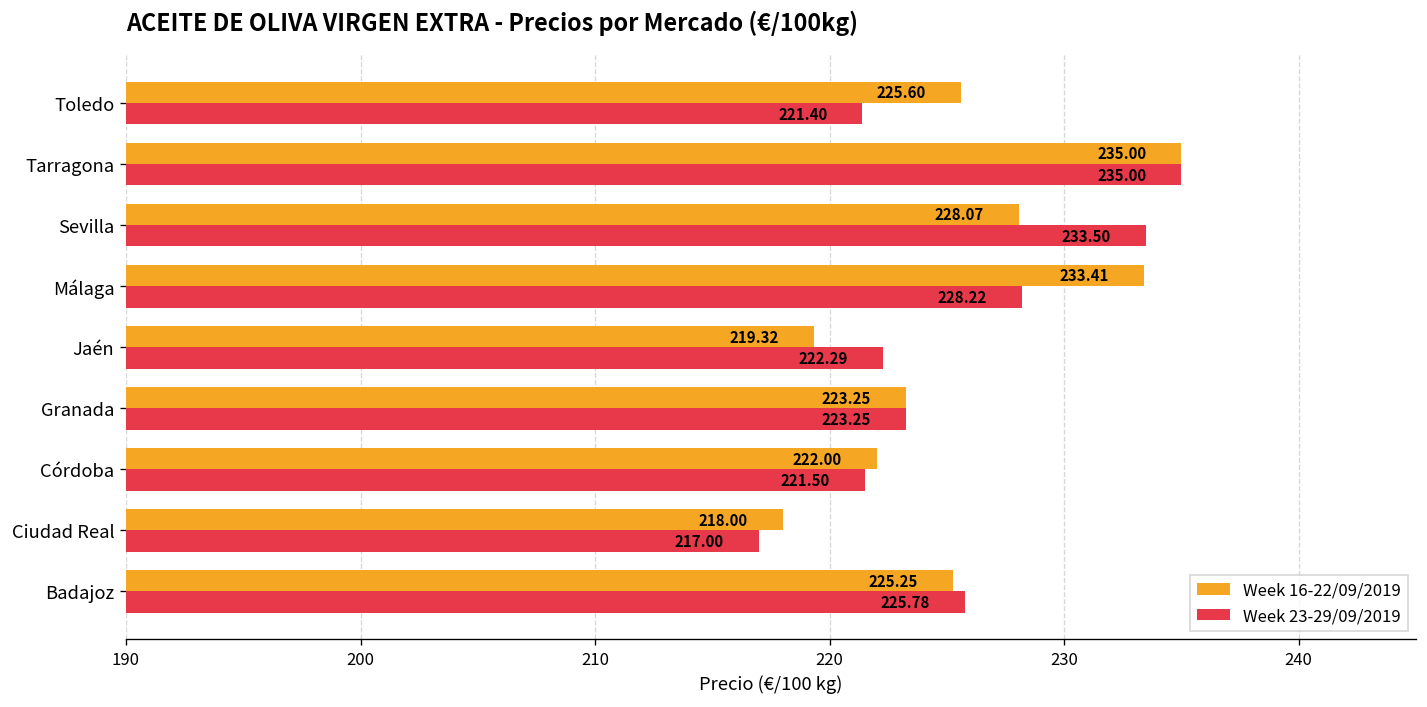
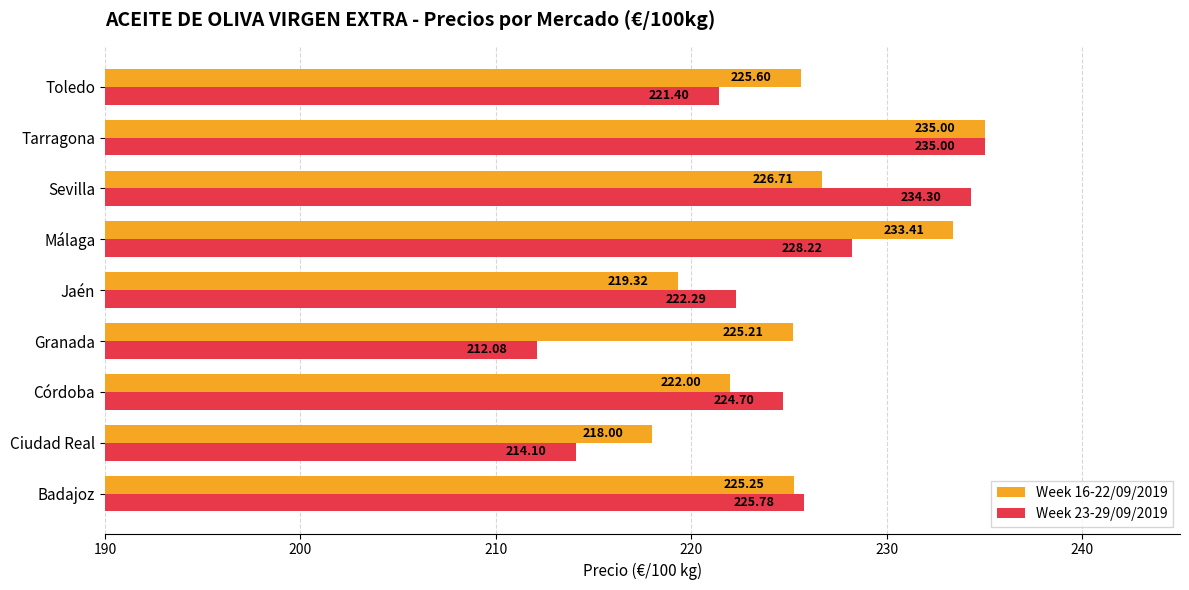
  {
    "Week 16-22/09/2019": {
      "Toledo": 225.60,
      "Tarragona": 235.00,
-     "Sevilla": 228.07,
+     "Sevilla": 226.71,
      "Málaga": 233.41,
      "Jaén": 219.32,
-     "Granada": 223.25,
+     "Granada": 225.21,
      "Córdoba": 222.00,
      "Ciudad Real": 218.00,
      "Badajoz": 225.25
    },
    "Week 23-29/09/2019": {
      "Toledo": 221.40,
      "Tarragona": 235.00,
-     "Sevilla": 233.50,
+     "Sevilla": 234.30,
      "Málaga": 228.22,
      "Jaén": 222.29,
-     "Granada": 223.25,
-     "Córdoba": 221.50,
-     "Ciudad Real": 217.00,
+     "Granada": 212.08,
+     "Córdoba": 224.70,
+     "Ciudad Real": 214.10,
      "Badajoz": 225.78
    }
  }
